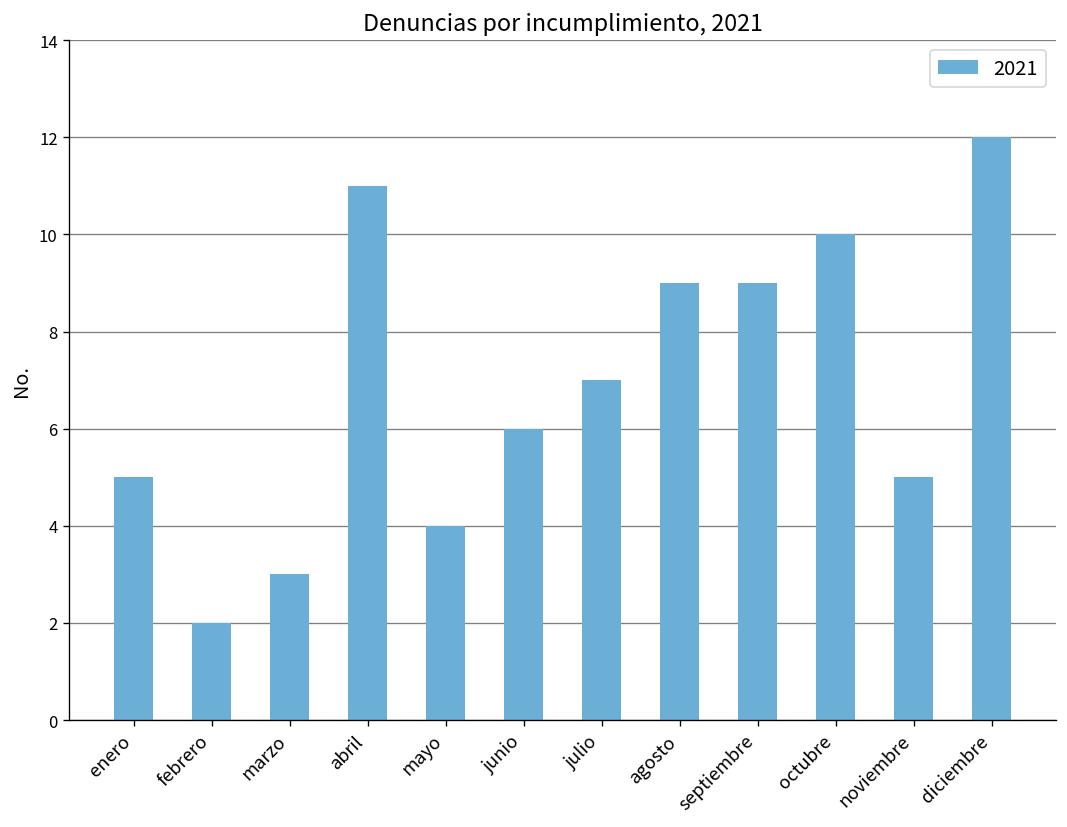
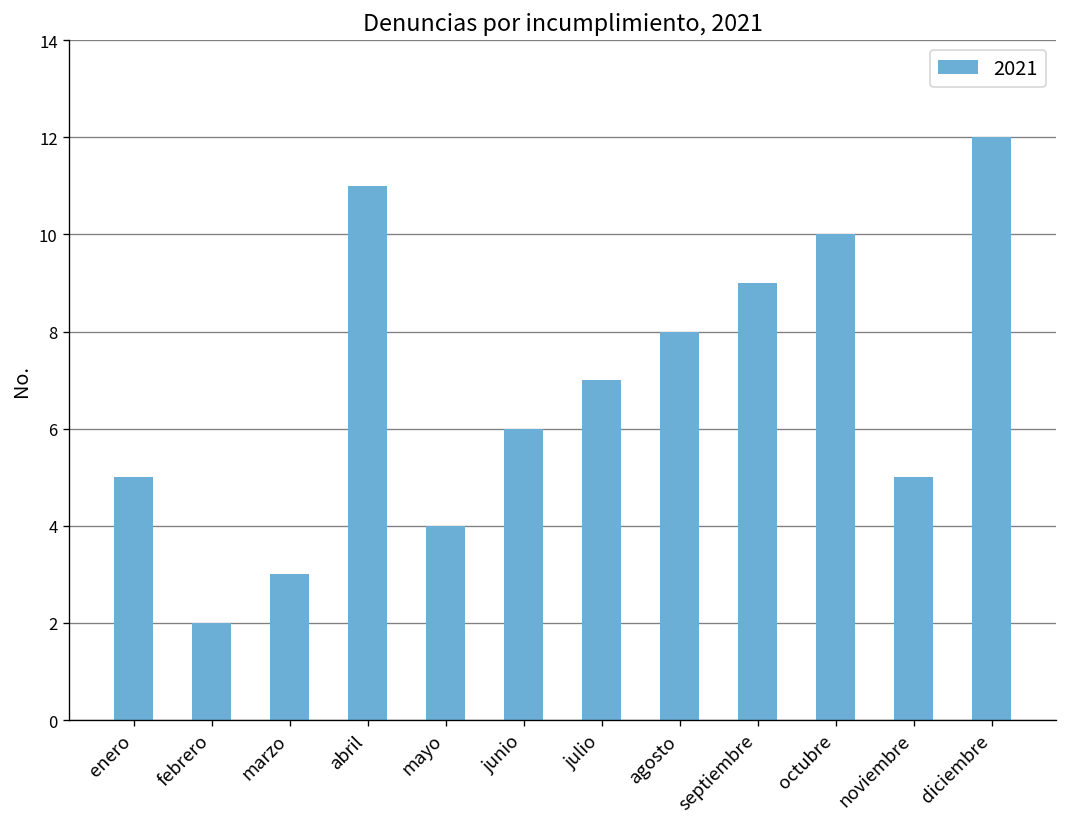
  {
    "enero": 5,
    "febrero": 2,
    "marzo": 3,
    "abril": 11,
    "mayo": 4,
    "junio": 6,
    "julio": 7,
-   "agosto": 9,
+   "agosto": 8,
    "septiembre": 9,
    "octubre": 10,
    "noviembre": 5,
    "diciembre": 12
  }
